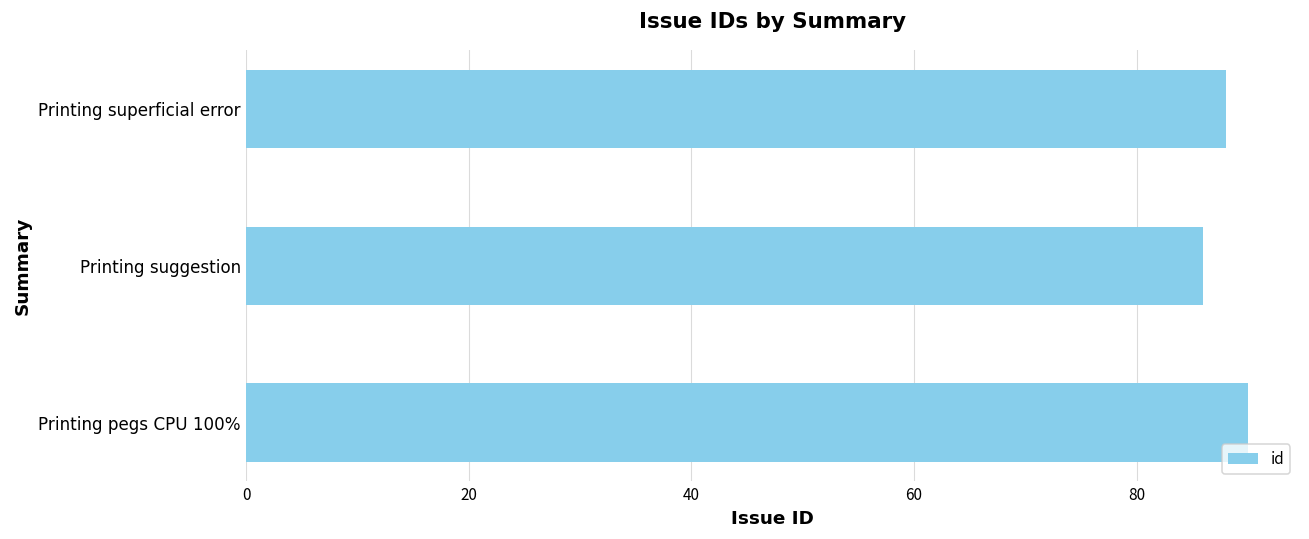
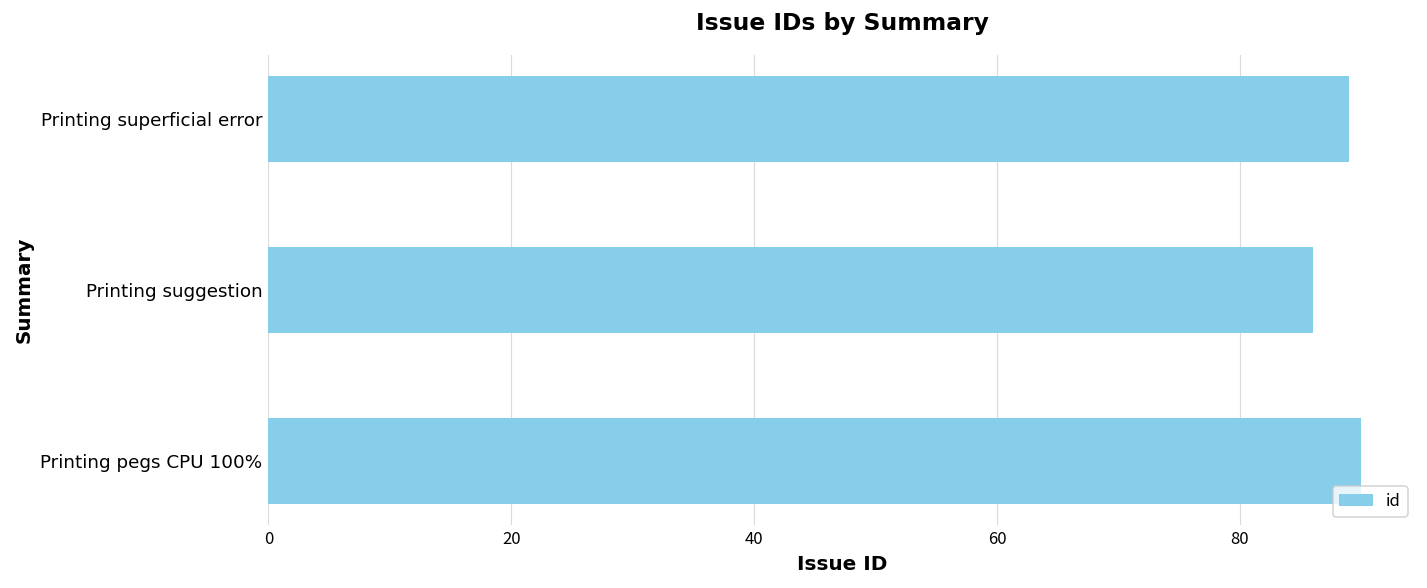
  {
-   "Printing superficial error": 88,
+   "Printing superficial error": 89,
    "Printing suggestion": 86,
    "Printing pegs CPU 100%": 90
  }
